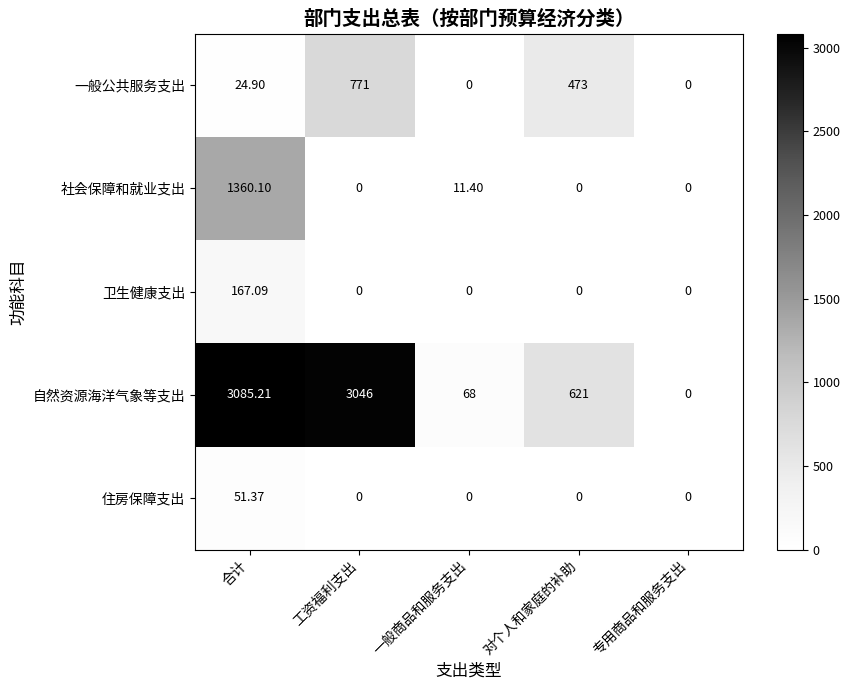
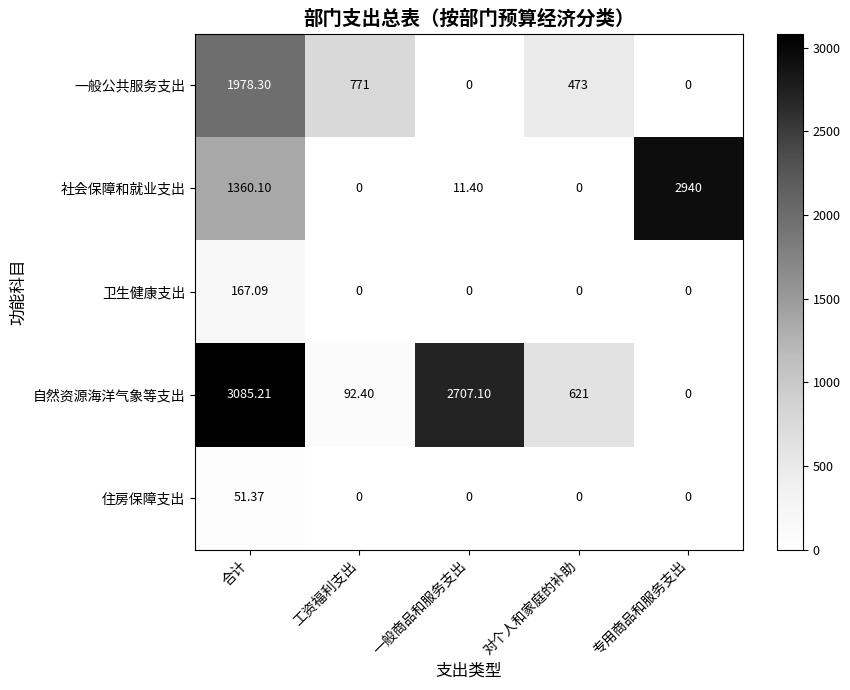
  {
    "一般公共服务支出": {
-     "合计": 24.90,
+     "合计": 1978.30,
      "工资福利支出": 771,
      "一般商品和服务支出": 0,
      "对个人和家庭的补助": 473,
      "专用商品和服务支出": 0
    },
    "社会保障和就业支出": {
      "合计": 1360.10,
      "工资福利支出": 0,
      "一般商品和服务支出": 11.40,
      "对个人和家庭的补助": 0,
-     "专用商品和服务支出": 0
+     "专用商品和服务支出": 2940
    },
    "卫生健康支出": {
      "合计": 167.09,
      "工资福利支出": 0,
      "一般商品和服务支出": 0,
      "对个人和家庭的补助": 0,
      "专用商品和服务支出": 0
    },
    "自然资源海洋气象等支出": {
      "合计": 3085.21,
-     "工资福利支出": 3046,
-     "一般商品和服务支出": 68,
+     "工资福利支出": 92.40,
+     "一般商品和服务支出": 2707.10,
      "对个人和家庭的补助": 621,
      "专用商品和服务支出": 0
    },
    "住房保障支出": {
      "合计": 51.37,
      "工资福利支出": 0,
      "一般商品和服务支出": 0,
      "对个人和家庭的补助": 0,
      "专用商品和服务支出": 0
    }
  }
